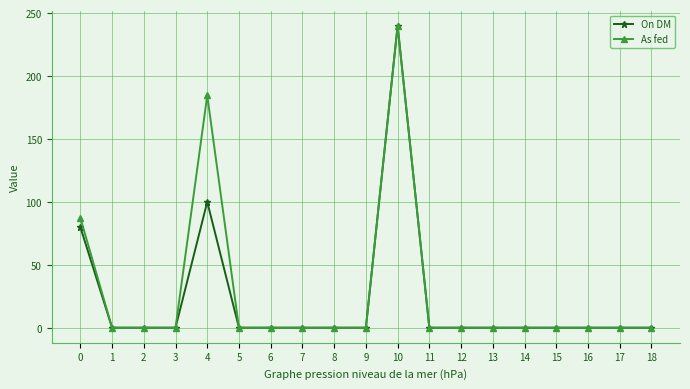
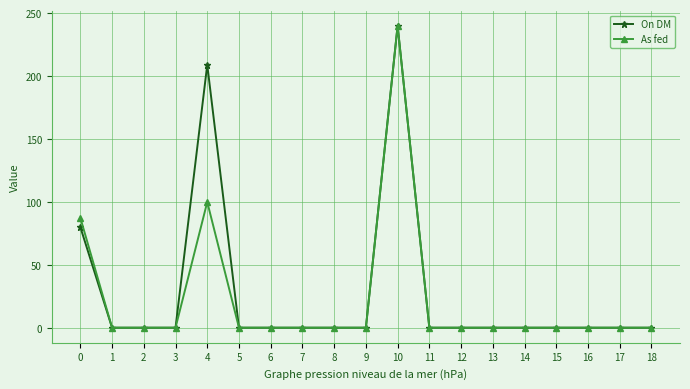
  {
    "On DM": {
      "0": 80,
-     "4": 100
+     "4": 209
    },
    "As fed": {
      "0": 87,
-     "4": 185
+     "4": 100
    }
  }
